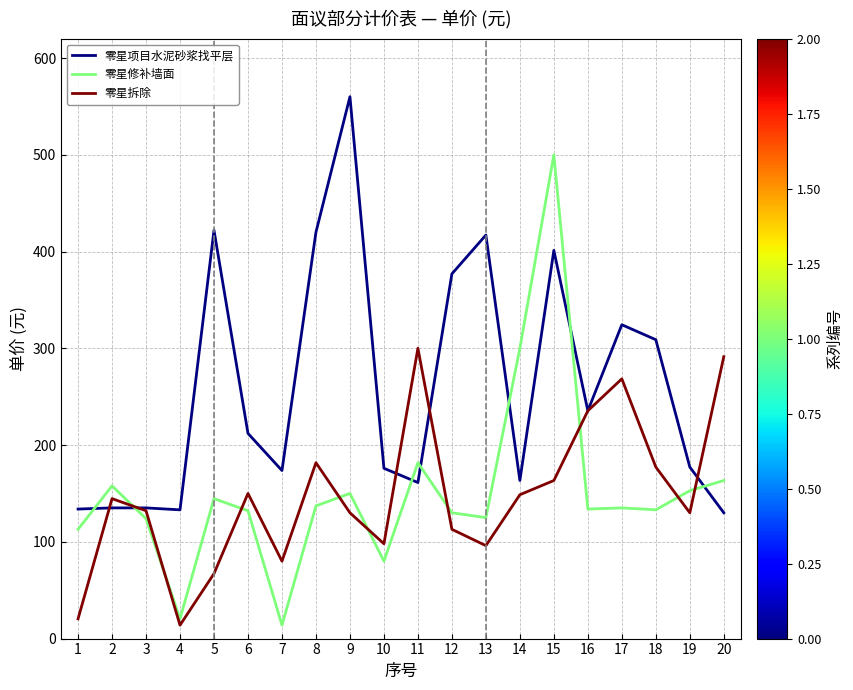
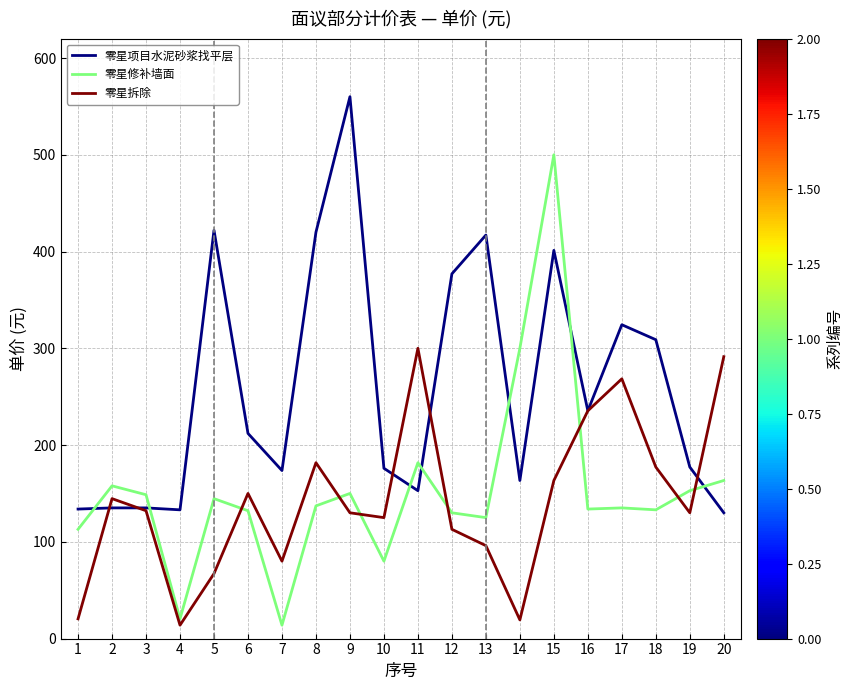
  {
    "零星项目水泥砂浆找平层": {
      "1": 130,
      "2": 140,
      "3": 140,
      "4": 130,
      "5": 420,
      "6": 210,
      "7": 170,
      "8": 420,
      "9": 560,
      "10": 180,
-     "11": 160,
+     "11": 150,
      "12": 380,
      "13": 420,
      "14": 160,
      "15": 400,
      "17": 320,
      "18": 310,
      "19": 180,
      "20": 130
    },
    "零星修补墙面": {
      "1": 110,
      "2": 160,
-     "3": 120,
+     "3": 150,
      "4": 20,
      "5": 140,
      "6": 130,
      "7": 10,
      "8": 140,
      "9": 150,
      "10": 80,
      "11": 180,
      "12": 130,
      "13": 130,
      "14": 300,
      "15": 500,
      "16": 130,
      "17": 140,
      "18": 130,
      "19": 150,
      "20": 160
    },
    "零星拆除": {
      "1": 20,
      "2": 140,
      "3": 130,
      "4": 10,
      "5": 70,
      "6": 150,
      "7": 80,
      "8": 180,
      "9": 130,
-     "10": 100,
+     "10": 130,
      "11": 300,
      "12": 110,
      "13": 100,
-     "14": 150,
+     "14": 20,
      "15": 160,
      "17": 270,
      "18": 180,
      "19": 130,
      "20": 290
    }
  }
